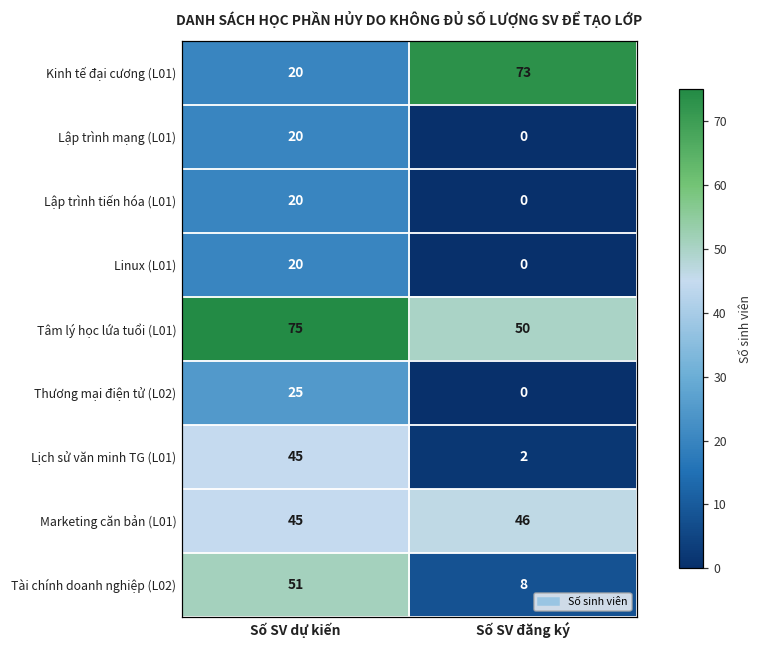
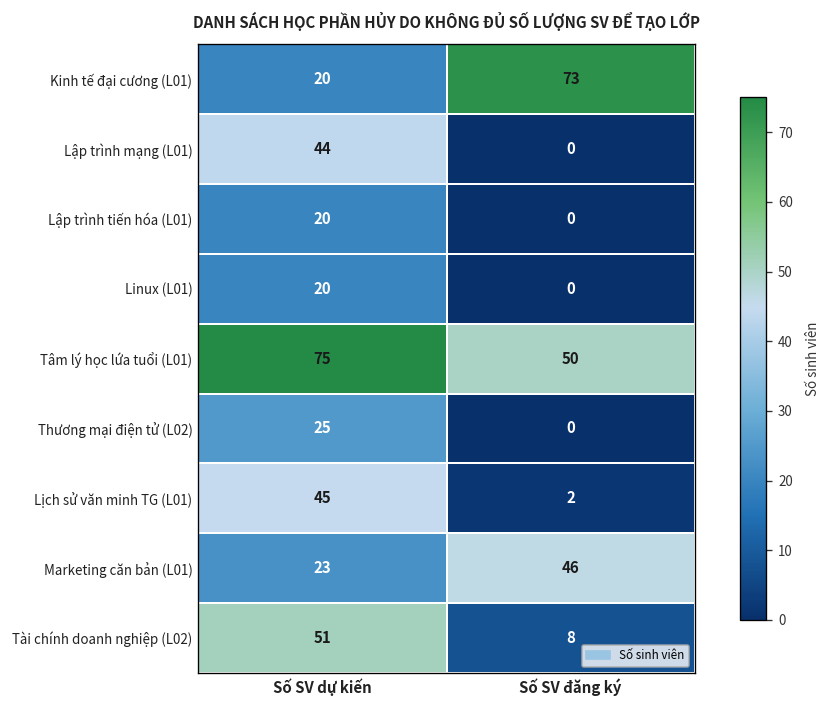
  {
    "Kinh tế đại cương (L01)": {
      "Số SV dự kiến": 20,
      "Số SV đăng ký": 73
    },
    "Lập trình mạng (L01)": {
-     "Số SV dự kiến": 20,
+     "Số SV dự kiến": 44,
      "Số SV đăng ký": 0
    },
    "Lập trình tiến hóa (L01)": {
      "Số SV dự kiến": 20,
      "Số SV đăng ký": 0
    },
    "Linux (L01)": {
      "Số SV dự kiến": 20,
      "Số SV đăng ký": 0
    },
    "Tâm lý học lứa tuổi (L01)": {
      "Số SV dự kiến": 75,
      "Số SV đăng ký": 50
    },
    "Thương mại điện tử (L02)": {
      "Số SV dự kiến": 25,
      "Số SV đăng ký": 0
    },
    "Lịch sử văn minh TG (L01)": {
      "Số SV dự kiến": 45,
      "Số SV đăng ký": 2
    },
    "Marketing căn bản (L01)": {
-     "Số SV dự kiến": 45,
+     "Số SV dự kiến": 23,
      "Số SV đăng ký": 46
    },
    "Tài chính doanh nghiệp (L02)": {
      "Số SV dự kiến": 51,
      "Số SV đăng ký": 8
    }
  }
